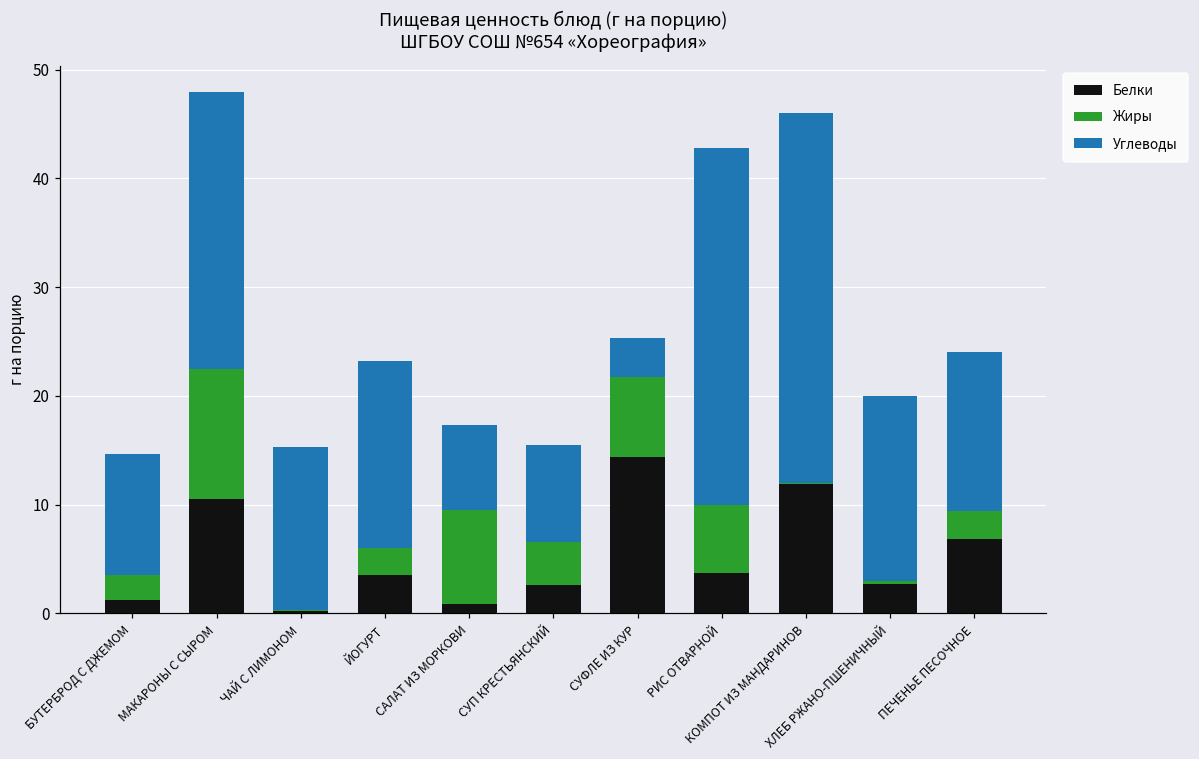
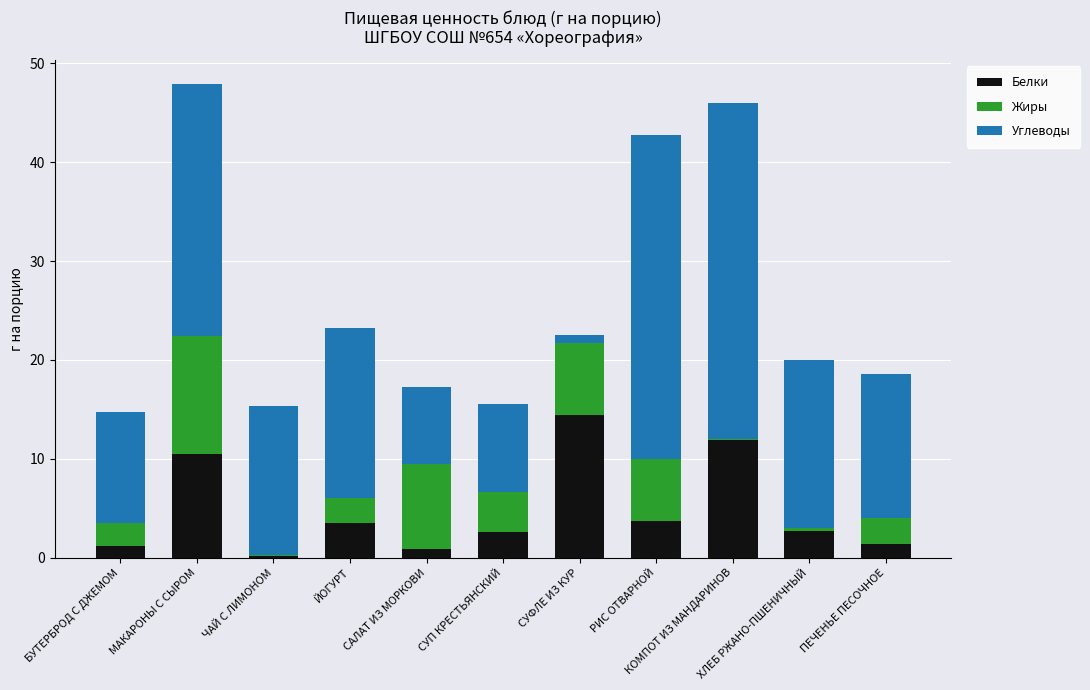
  {
    "Белки": {
      "БУТЕРБРОД С ДЖЕМОМ": 1,
      "МАКАРОНЫ С СЫРОМ": 11,
      "ЙОГУРТ": 4,
      "САЛАТ ИЗ МОРКОВИ": 1,
      "СУП КРЕСТЬЯНСКИЙ": 3,
      "СУФЛЕ ИЗ КУР": 14,
      "РИС ОТВАРНОЙ": 4,
      "КОМПОТ ИЗ МАНДАРИНОВ": 12,
      "ХЛЕБ РЖАНО-ПШЕНИЧНЫЙ": 3,
-     "ПЕЧЕНЬЕ ПЕСОЧНОЕ": 7
+     "ПЕЧЕНЬЕ ПЕСОЧНОЕ": 1
    },
    "Жиры": {
      "БУТЕРБРОД С ДЖЕМОМ": 2,
      "МАКАРОНЫ С СЫРОМ": 12,
      "ЙОГУРТ": 3,
      "САЛАТ ИЗ МОРКОВИ": 9,
      "СУП КРЕСТЬЯНСКИЙ": 4,
      "СУФЛЕ ИЗ КУР": 7,
      "РИС ОТВАРНОЙ": 6,
      "ХЛЕБ РЖАНО-ПШЕНИЧНЫЙ": 0,
      "ПЕЧЕНЬЕ ПЕСОЧНОЕ": 3
    },
    "Углеводы": {
      "БУТЕРБРОД С ДЖЕМОМ": 11,
      "МАКАРОНЫ С СЫРОМ": 26,
      "ЧАЙ С ЛИМОНОМ": 15,
      "ЙОГУРТ": 17,
      "САЛАТ ИЗ МОРКОВИ": 8,
      "СУП КРЕСТЬЯНСКИЙ": 9,
-     "СУФЛЕ ИЗ КУР": 4,
+     "СУФЛЕ ИЗ КУР": 1,
      "РИС ОТВАРНОЙ": 33,
      "КОМПОТ ИЗ МАНДАРИНОВ": 34,
      "ХЛЕБ РЖАНО-ПШЕНИЧНЫЙ": 17,
      "ПЕЧЕНЬЕ ПЕСОЧНОЕ": 15
    }
  }
